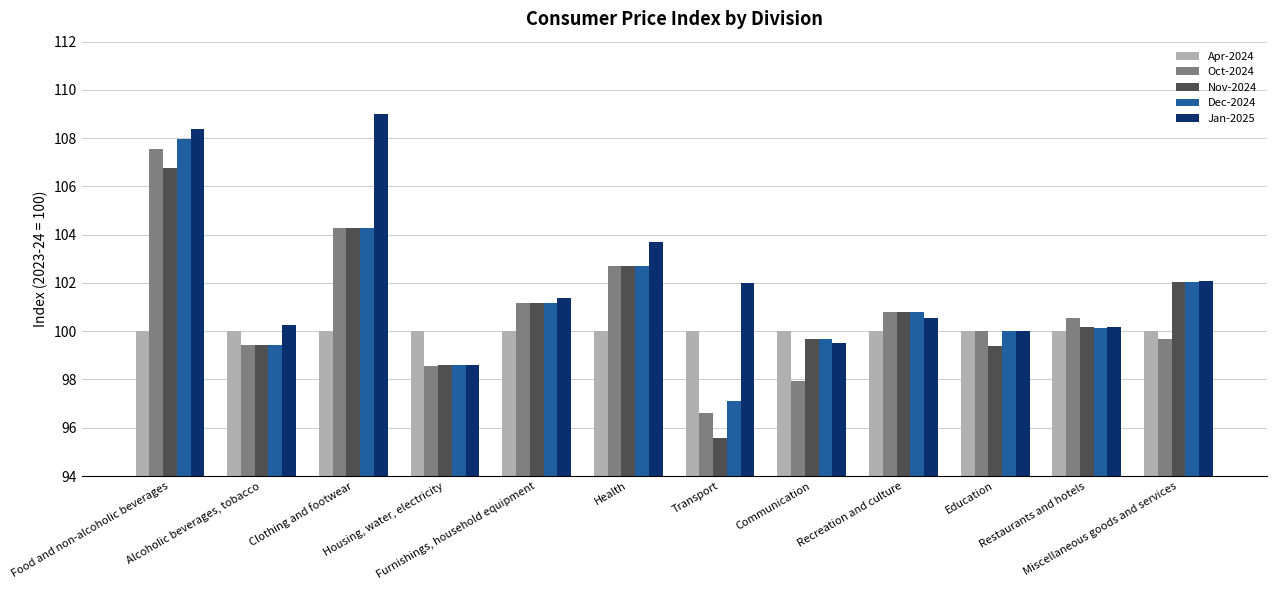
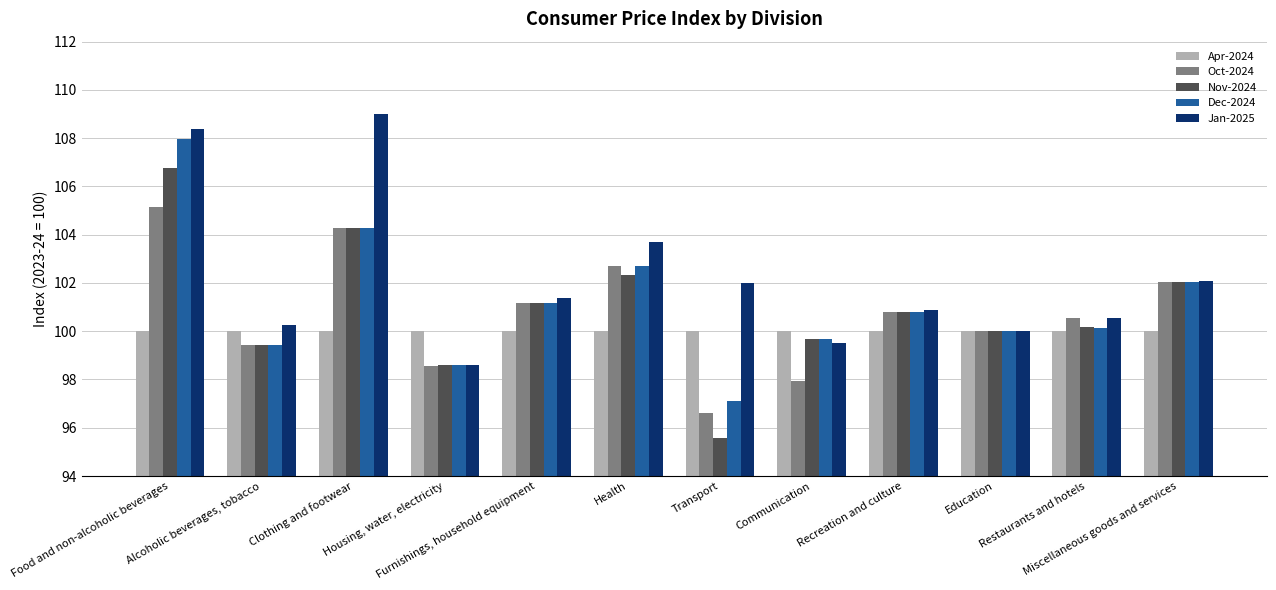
  {
    "Apr-2024": {
      "Food and non-alcoholic beverages": 100.0,
      "Alcoholic beverages, tobacco": 100.0,
      "Clothing and footwear": 100.0,
      "Housing, water, electricity": 100.0,
      "Furnishings, household equipment": 100.0,
      "Health": 100.0,
      "Transport": 100.0,
      "Communication": 100.0,
      "Recreation and culture": 100.0,
      "Education": 100.0,
      "Restaurants and hotels": 100.0,
      "Miscellaneous goods and services": 100.0
    },
    "Oct-2024": {
-     "Food and non-alcoholic beverages": 107.6,
+     "Food and non-alcoholic beverages": 105.1,
      "Alcoholic beverages, tobacco": 99.4,
      "Clothing and footwear": 104.3,
      "Housing, water, electricity": 98.6,
      "Furnishings, household equipment": 101.2,
      "Health": 102.7,
      "Transport": 96.6,
      "Communication": 98.0,
      "Recreation and culture": 100.8,
      "Education": 100.0,
      "Restaurants and hotels": 100.5,
-     "Miscellaneous goods and services": 99.7
+     "Miscellaneous goods and services": 102.0
    },
    "Nov-2024": {
      "Food and non-alcoholic beverages": 106.8,
      "Alcoholic beverages, tobacco": 99.4,
      "Clothing and footwear": 104.3,
      "Housing, water, electricity": 98.6,
      "Furnishings, household equipment": 101.2,
-     "Health": 102.7,
+     "Health": 102.3,
      "Transport": 95.6,
      "Communication": 99.7,
      "Recreation and culture": 100.8,
-     "Education": 99.4,
+     "Education": 100.0,
      "Restaurants and hotels": 100.2,
      "Miscellaneous goods and services": 102.0
    },
    "Dec-2024": {
      "Food and non-alcoholic beverages": 107.9,
      "Alcoholic beverages, tobacco": 99.4,
      "Clothing and footwear": 104.3,
      "Housing, water, electricity": 98.6,
      "Furnishings, household equipment": 101.2,
      "Health": 102.7,
      "Transport": 97.1,
      "Communication": 99.7,
      "Recreation and culture": 100.8,
      "Education": 100.0,
      "Restaurants and hotels": 100.1,
      "Miscellaneous goods and services": 102.0
    },
    "Jan-2025": {
      "Food and non-alcoholic beverages": 108.4,
      "Alcoholic beverages, tobacco": 100.2,
      "Clothing and footwear": 109.0,
      "Housing, water, electricity": 98.6,
      "Furnishings, household equipment": 101.4,
      "Health": 103.7,
      "Transport": 102.0,
      "Communication": 99.5,
-     "Recreation and culture": 100.6,
+     "Recreation and culture": 100.9,
      "Education": 100.0,
-     "Restaurants and hotels": 100.2,
+     "Restaurants and hotels": 100.5,
      "Miscellaneous goods and services": 102.1
    }
  }
